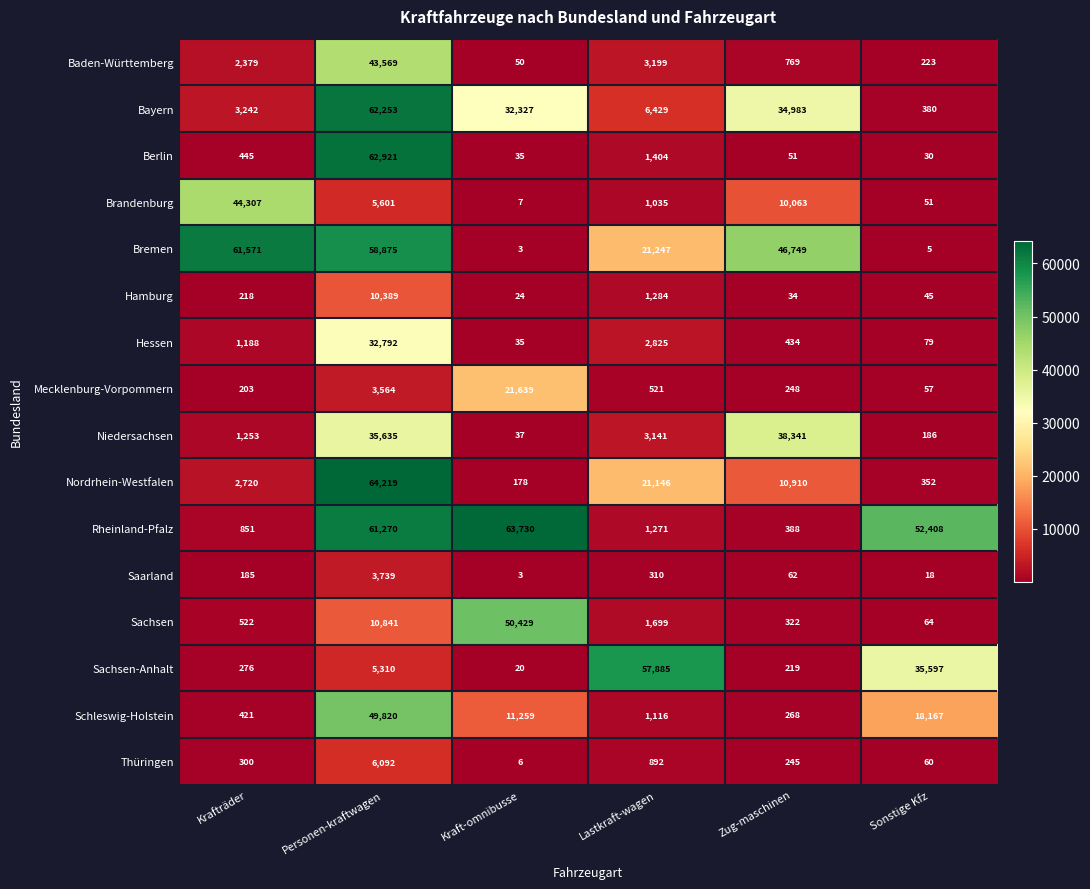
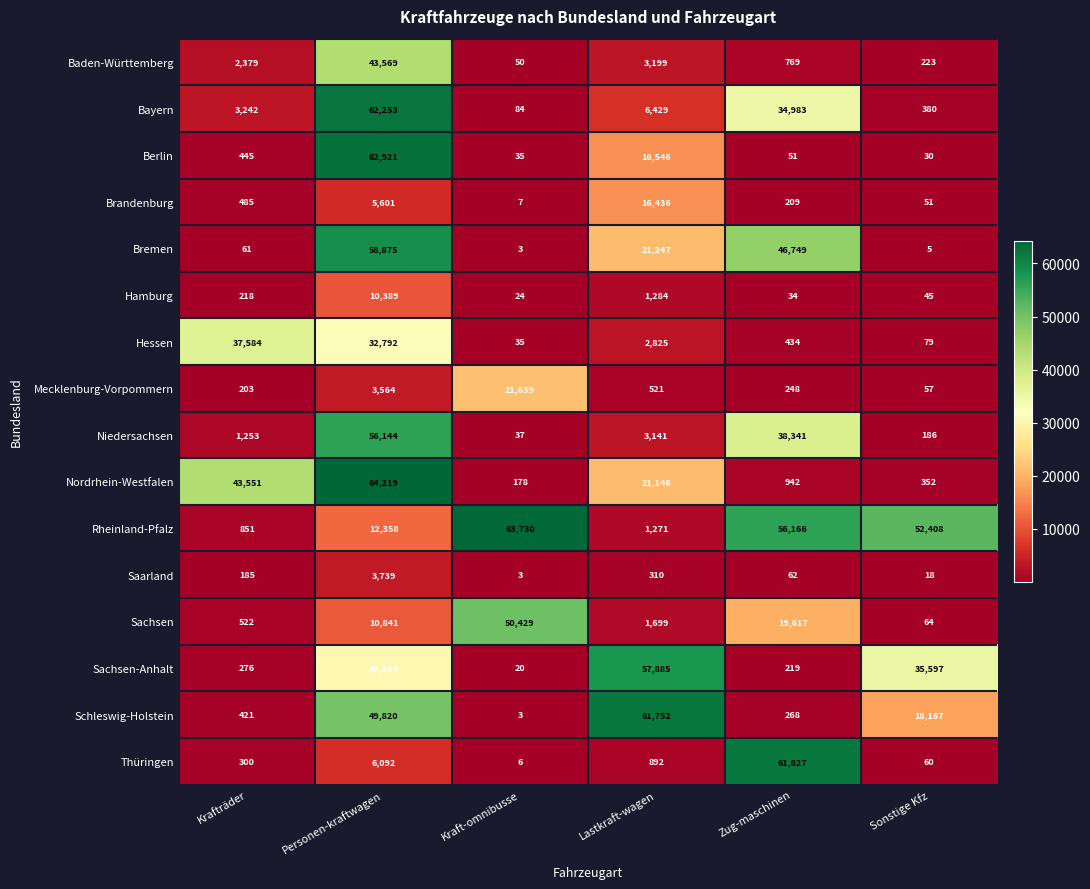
  {
    "Baden-Württemberg": {
      "Krafträder": "2,379",
      "Personen-kraftwagen": "43,569",
      "Kraft-omnibusse": "50",
      "Lastkraft-wagen": "3,199",
      "Zug-maschinen": "769",
      "Sonstige Kfz": "223"
    },
    "Bayern": {
      "Krafträder": "3,242",
      "Personen-kraftwagen": "62,253",
-     "Kraft-omnibusse": "32,327",
+     "Kraft-omnibusse": "84",
      "Lastkraft-wagen": "6,429",
      "Zug-maschinen": "34,983",
      "Sonstige Kfz": "380"
    },
    "Berlin": {
      "Krafträder": "445",
      "Personen-kraftwagen": "62,921",
      "Kraft-omnibusse": "35",
-     "Lastkraft-wagen": "1,404",
+     "Lastkraft-wagen": "16,546",
      "Zug-maschinen": "51",
      "Sonstige Kfz": "30"
    },
    "Brandenburg": {
-     "Krafträder": "44,307",
+     "Krafträder": "485",
      "Personen-kraftwagen": "5,601",
      "Kraft-omnibusse": "7",
-     "Lastkraft-wagen": "1,035",
-     "Zug-maschinen": "10,063",
+     "Lastkraft-wagen": "16,436",
+     "Zug-maschinen": "209",
      "Sonstige Kfz": "51"
    },
    "Bremen": {
-     "Krafträder": "61,571",
+     "Krafträder": "61",
      "Personen-kraftwagen": "58,875",
      "Kraft-omnibusse": "3",
      "Lastkraft-wagen": "21,247",
      "Zug-maschinen": "46,749",
      "Sonstige Kfz": "5"
    },
    "Hamburg": {
      "Krafträder": "218",
      "Personen-kraftwagen": "10,389",
      "Kraft-omnibusse": "24",
      "Lastkraft-wagen": "1,284",
      "Zug-maschinen": "34",
      "Sonstige Kfz": "45"
    },
    "Hessen": {
-     "Krafträder": "1,188",
+     "Krafträder": "37,584",
      "Personen-kraftwagen": "32,792",
      "Kraft-omnibusse": "35",
      "Lastkraft-wagen": "2,825",
      "Zug-maschinen": "434",
      "Sonstige Kfz": "79"
    },
    "Mecklenburg-Vorpommern": {
      "Krafträder": "203",
      "Personen-kraftwagen": "3,564",
      "Kraft-omnibusse": "21,639",
      "Lastkraft-wagen": "521",
      "Zug-maschinen": "248",
      "Sonstige Kfz": "57"
    },
    "Niedersachsen": {
      "Krafträder": "1,253",
-     "Personen-kraftwagen": "35,635",
+     "Personen-kraftwagen": "56,144",
      "Kraft-omnibusse": "37",
      "Lastkraft-wagen": "3,141",
      "Zug-maschinen": "38,341",
      "Sonstige Kfz": "186"
    },
    "Nordrhein-Westfalen": {
-     "Krafträder": "2,720",
+     "Krafträder": "43,551",
      "Personen-kraftwagen": "64,219",
      "Kraft-omnibusse": "178",
      "Lastkraft-wagen": "21,146",
-     "Zug-maschinen": "10,910",
+     "Zug-maschinen": "942",
      "Sonstige Kfz": "352"
    },
    "Rheinland-Pfalz": {
      "Krafträder": "851",
-     "Personen-kraftwagen": "61,270",
+     "Personen-kraftwagen": "12,358",
      "Kraft-omnibusse": "63,730",
      "Lastkraft-wagen": "1,271",
-     "Zug-maschinen": "388",
+     "Zug-maschinen": "56,166",
      "Sonstige Kfz": "52,408"
    },
    "Saarland": {
      "Krafträder": "185",
      "Personen-kraftwagen": "3,739",
      "Kraft-omnibusse": "3",
      "Lastkraft-wagen": "310",
      "Zug-maschinen": "62",
      "Sonstige Kfz": "18"
    },
    "Sachsen": {
      "Krafträder": "522",
      "Personen-kraftwagen": "10,841",
      "Kraft-omnibusse": "50,429",
      "Lastkraft-wagen": "1,699",
-     "Zug-maschinen": "322",
+     "Zug-maschinen": "19,617",
      "Sonstige Kfz": "64"
    },
    "Sachsen-Anhalt": {
      "Krafträder": "276",
-     "Personen-kraftwagen": "5,310",
+     "Personen-kraftwagen": "30,364",
      "Kraft-omnibusse": "20",
      "Lastkraft-wagen": "57,885",
      "Zug-maschinen": "219",
      "Sonstige Kfz": "35,597"
    },
    "Schleswig-Holstein": {
      "Krafträder": "421",
      "Personen-kraftwagen": "49,820",
-     "Kraft-omnibusse": "11,259",
-     "Lastkraft-wagen": "1,116",
+     "Kraft-omnibusse": "3",
+     "Lastkraft-wagen": "61,752",
      "Zug-maschinen": "268",
      "Sonstige Kfz": "18,167"
    },
    "Thüringen": {
      "Krafträder": "300",
      "Personen-kraftwagen": "6,092",
      "Kraft-omnibusse": "6",
      "Lastkraft-wagen": "892",
-     "Zug-maschinen": "245",
+     "Zug-maschinen": "61,827",
      "Sonstige Kfz": "60"
    }
  }
